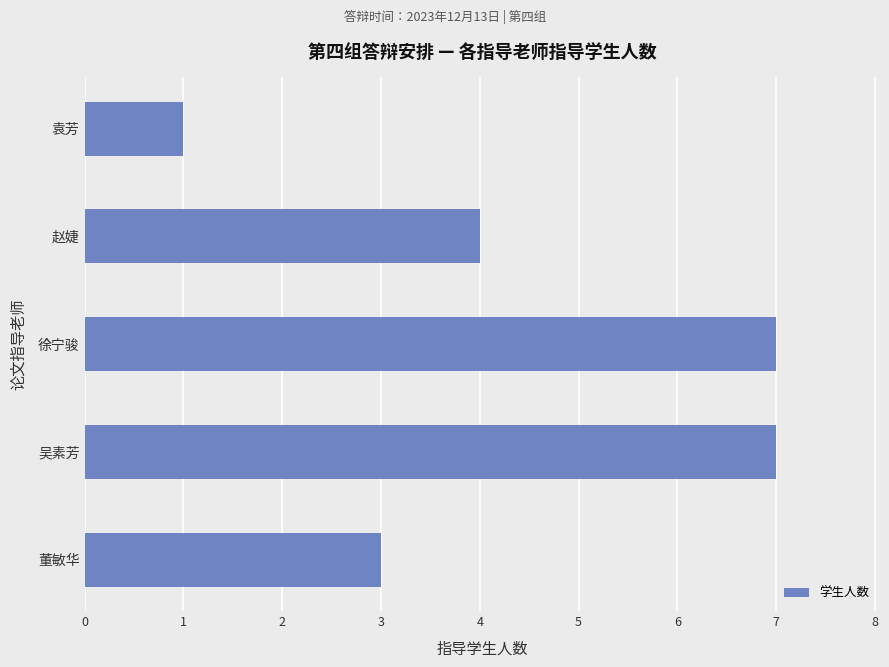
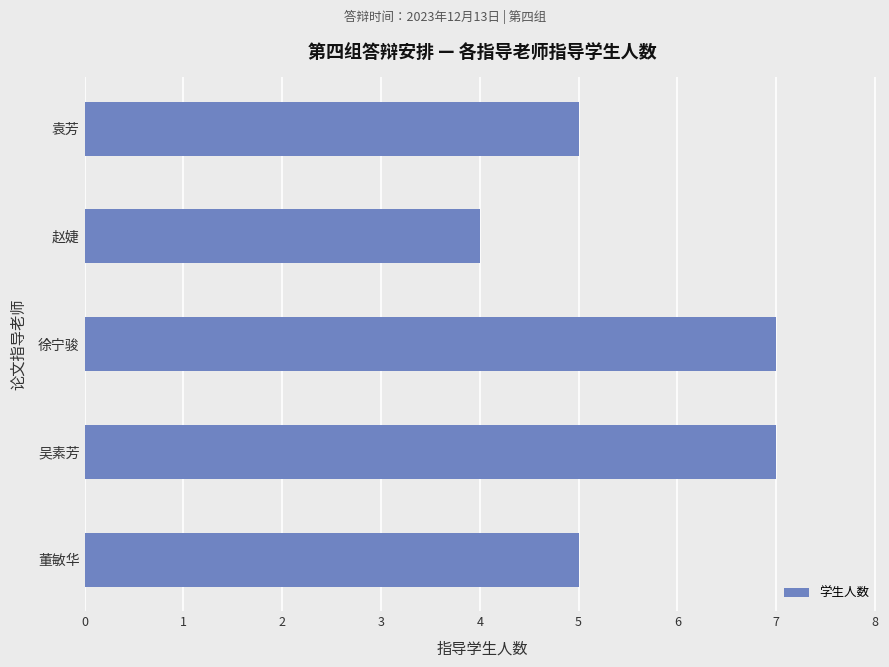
  {
-   "袁芳": 1,
+   "袁芳": 5,
    "赵婕": 4,
    "徐宁骏": 7,
    "吴素芳": 7,
-   "董敏华": 3
+   "董敏华": 5
  }
